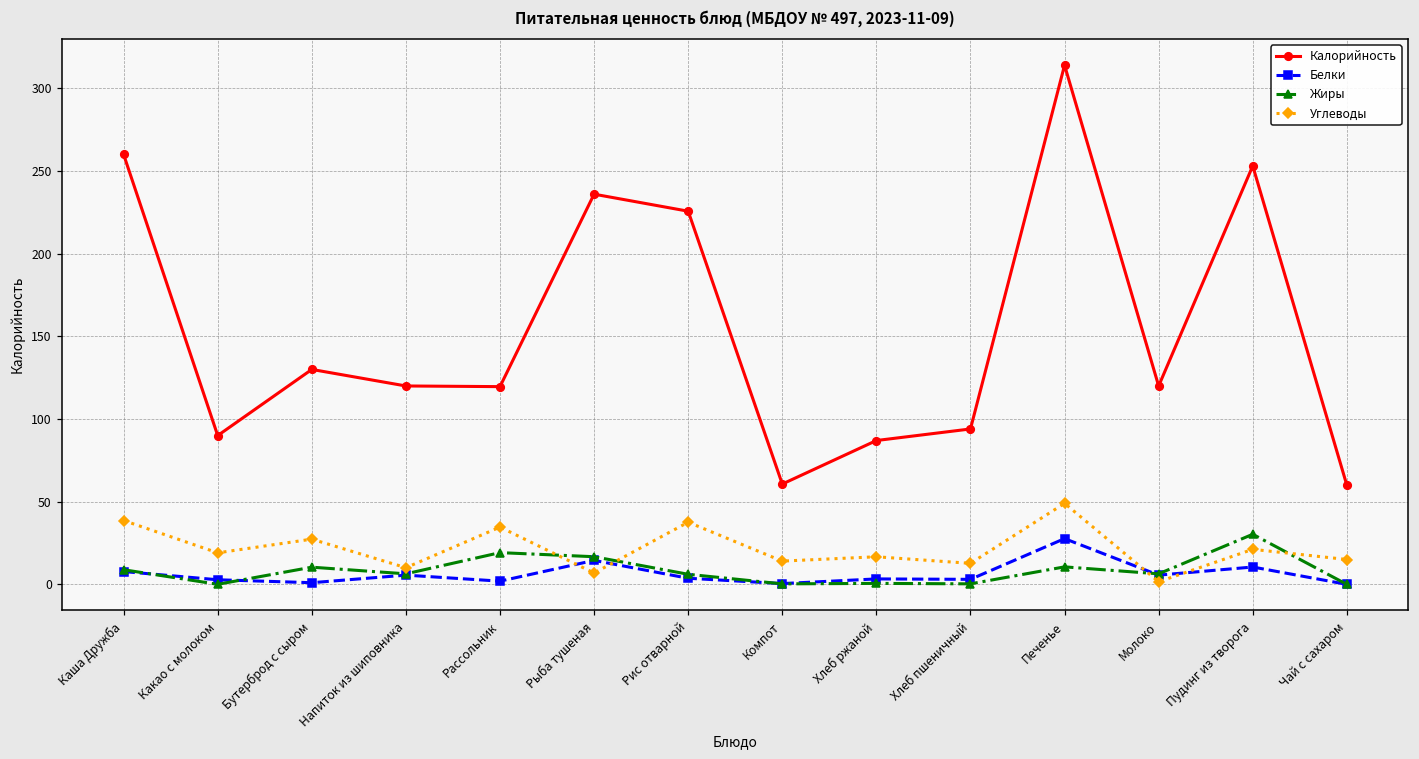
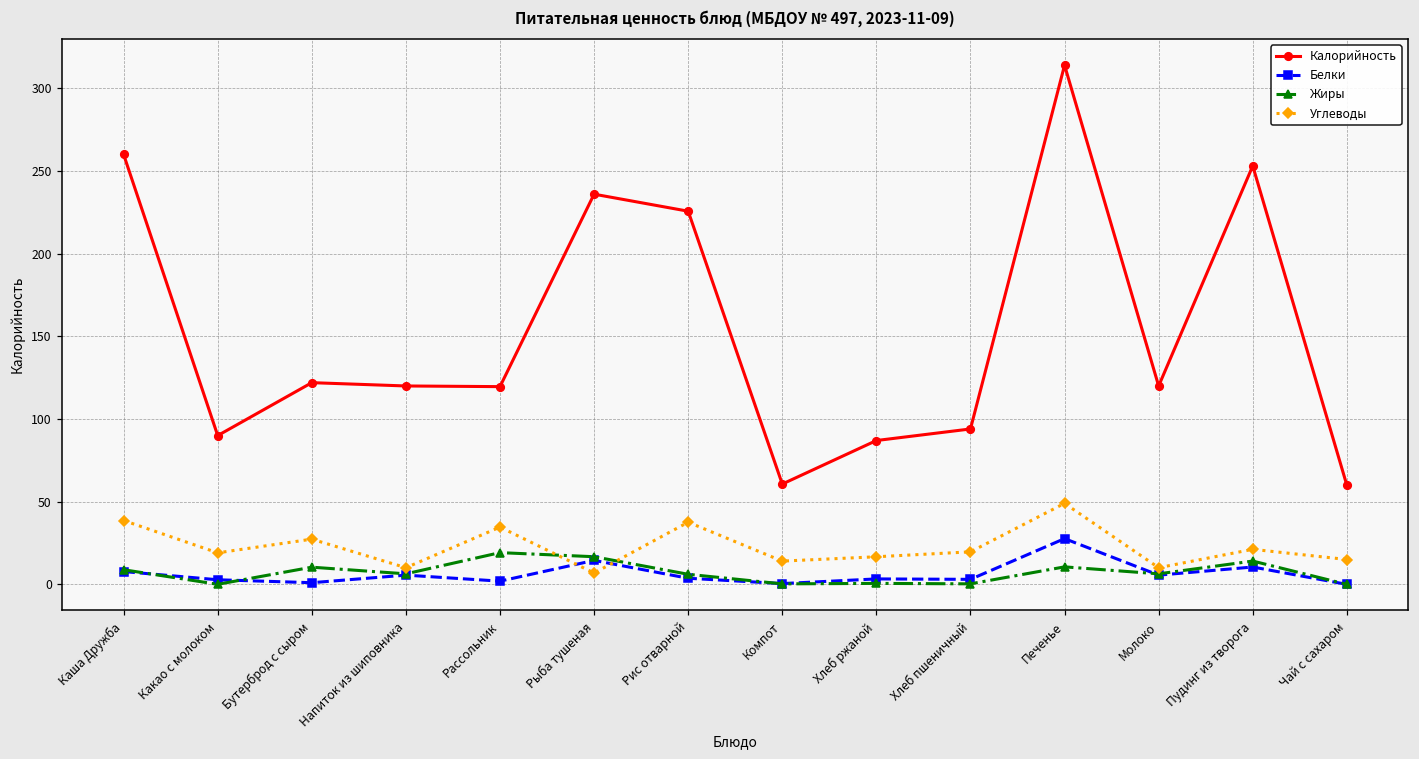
  {
    "Калорийность": {
      "Каша Дружба": 260,
      "Какао с молоком": 90,
-     "Бутерброд с сыром": 130,
+     "Бутерброд с сыром": 122,
      "Напиток из шиповника": 120,
      "Рассольник": 120,
      "Рыба тушеная": 236,
      "Рис отварной": 226,
      "Компот": 61,
      "Хлеб ржаной": 87,
      "Хлеб пшеничный": 94,
      "Печенье": 314,
      "Молоко": 120,
      "Пудинг из творога": 253,
      "Чай с сахаром": 60
    },
    "Белки": {
      "Какао с молоком": 3,
      "Бутерброд с сыром": 1,
      "Рассольник": 2,
      "Рыба тушеная": 15,
      "Рис отварной": 4,
      "Хлеб ржаной": 3,
      "Хлеб пшеничный": 3,
      "Печенье": 28,
      "Пудинг из творога": 11
    },
    "Жиры": {
      "Какао с молоком": 0,
      "Бутерброд с сыром": 10,
      "Рассольник": 19,
      "Рыба тушеная": 17,
      "Рис отварной": 6,
      "Хлеб ржаной": 1,
      "Хлеб пшеничный": 0,
      "Печенье": 11,
-     "Пудинг из творога": 30
+     "Пудинг из творога": 14
    },
    "Углеводы": {
      "Каша Дружба": 39,
      "Какао с молоком": 19,
      "Бутерброд с сыром": 27,
      "Напиток из шиповника": 10,
      "Рассольник": 35,
      "Рыба тушеная": 7,
      "Рис отварной": 38,
      "Компот": 14,
      "Хлеб ржаной": 17,
-     "Хлеб пшеничный": 13,
+     "Хлеб пшеничный": 20,
      "Печенье": 49,
-     "Молоко": 2,
+     "Молоко": 10,
      "Пудинг из творога": 21,
      "Чай с сахаром": 15
    }
  }
